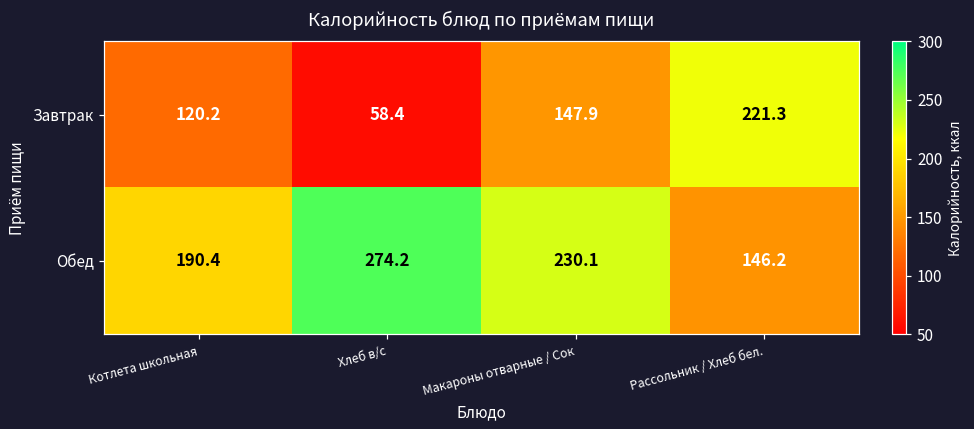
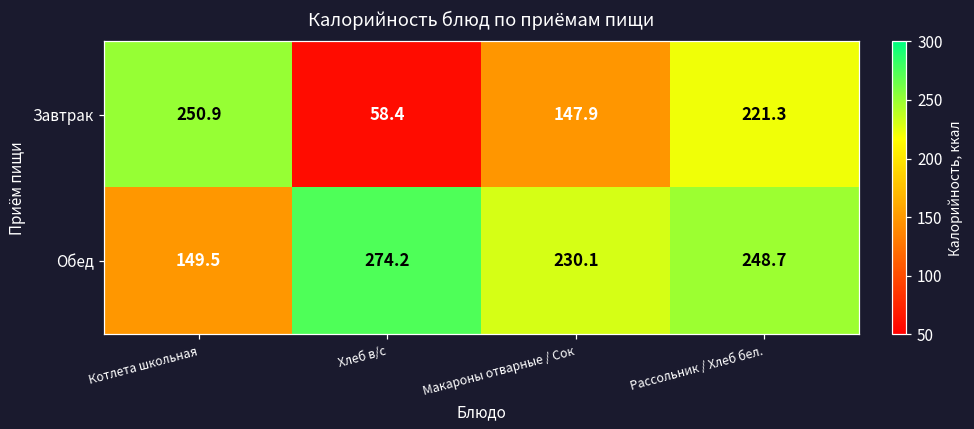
  {
    "Завтрак": {
-     "Котлета школьная": 120.2,
+     "Котлета школьная": 250.9,
      "Хлеб в/с": 58.4,
      "Макароны отварные / Сок": 147.9,
      "Рассольник / Хлеб бел.": 221.3
    },
    "Обед": {
-     "Котлета школьная": 190.4,
+     "Котлета школьная": 149.5,
      "Хлеб в/с": 274.2,
      "Макароны отварные / Сок": 230.1,
-     "Рассольник / Хлеб бел.": 146.2
+     "Рассольник / Хлеб бел.": 248.7
    }
  }
